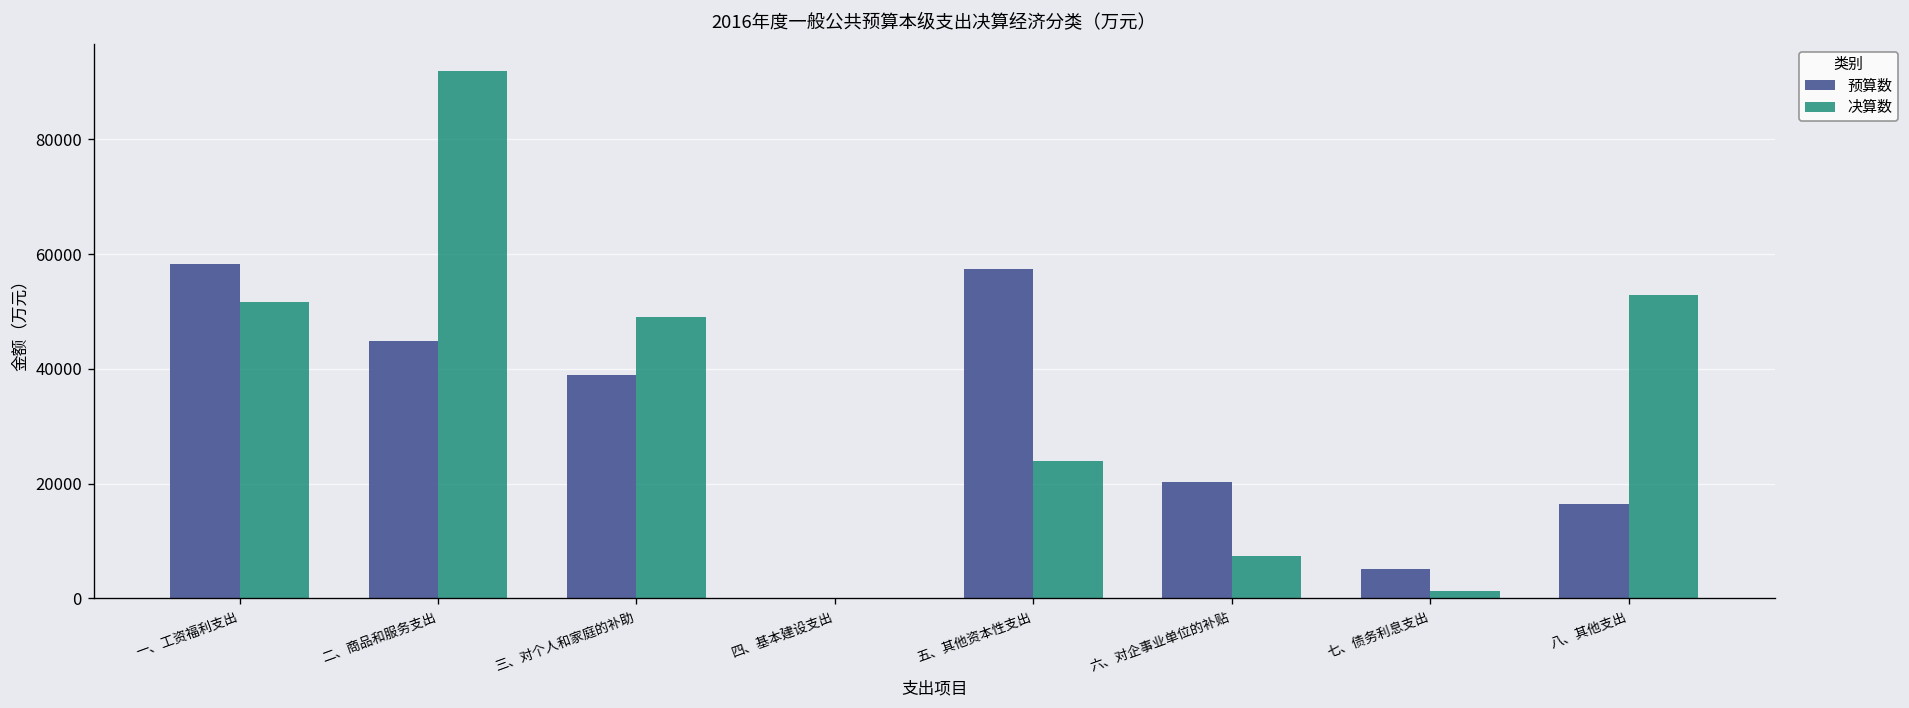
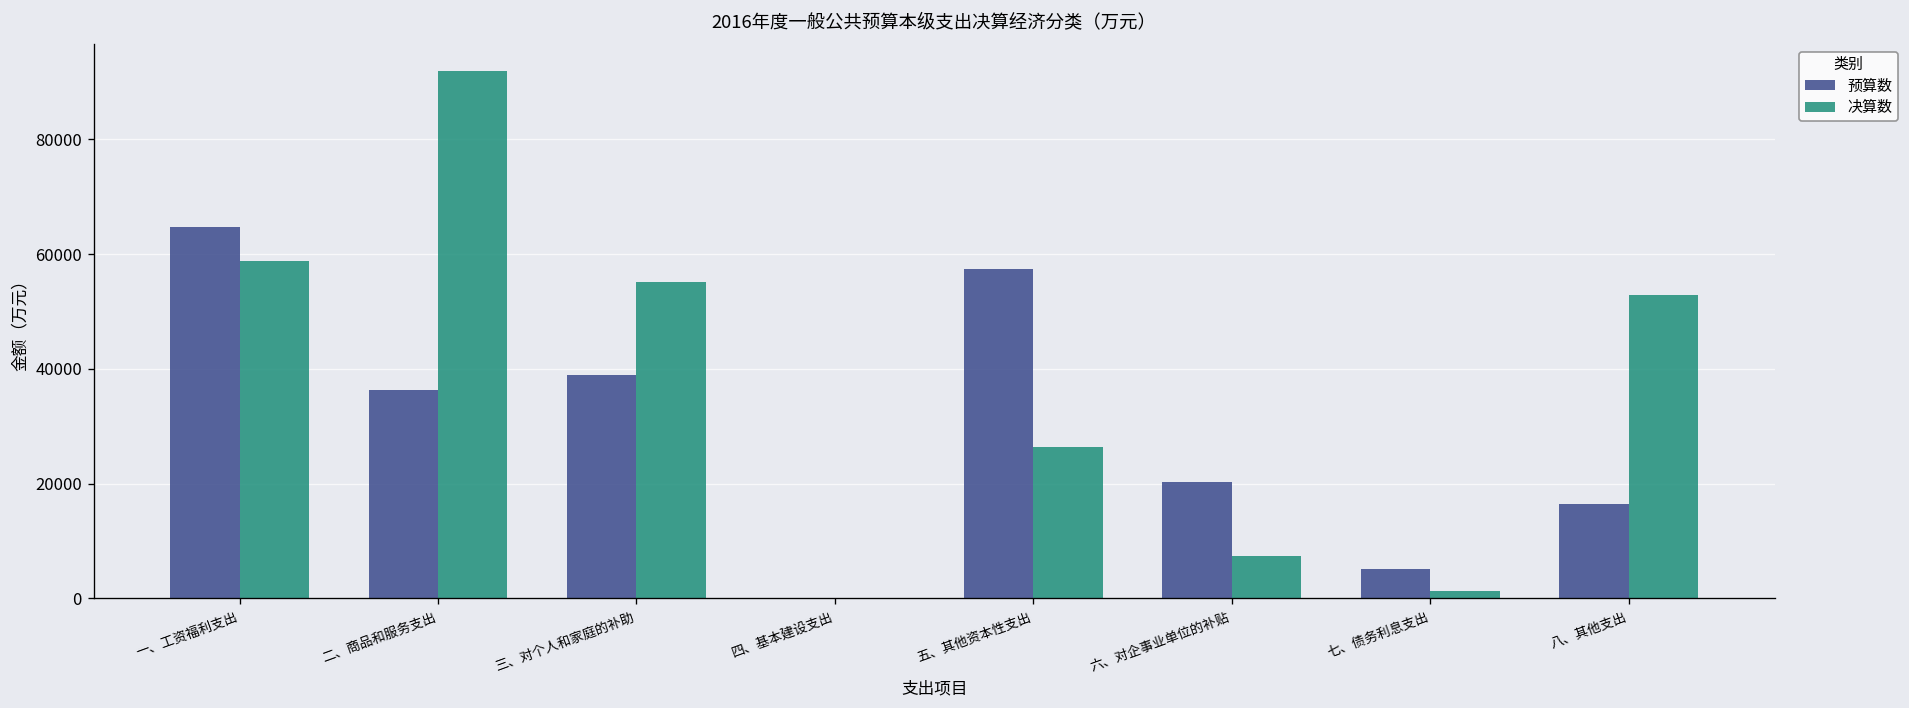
  {
    "预算数": {
-     "一、工资福利支出": 58000,
-     "二、商品和服务支出": 45000,
+     "一、工资福利支出": 65000,
+     "二、商品和服务支出": 36000,
      "三、对个人和家庭的补助": 39000,
      "四、基本建设支出": 0,
      "五、其他资本性支出": 57000,
      "六、对企事业单位的补贴": 20000,
      "七、债务利息支出": 5000,
      "八、其他支出": 17000
    },
    "决算数": {
-     "一、工资福利支出": 52000,
+     "一、工资福利支出": 59000,
      "二、商品和服务支出": 92000,
-     "三、对个人和家庭的补助": 49000,
-     "五、其他资本性支出": 24000,
+     "三、对个人和家庭的补助": 55000,
+     "五、其他资本性支出": 26000,
      "六、对企事业单位的补贴": 7000,
      "七、债务利息支出": 1000,
      "八、其他支出": 53000
    }
  }
